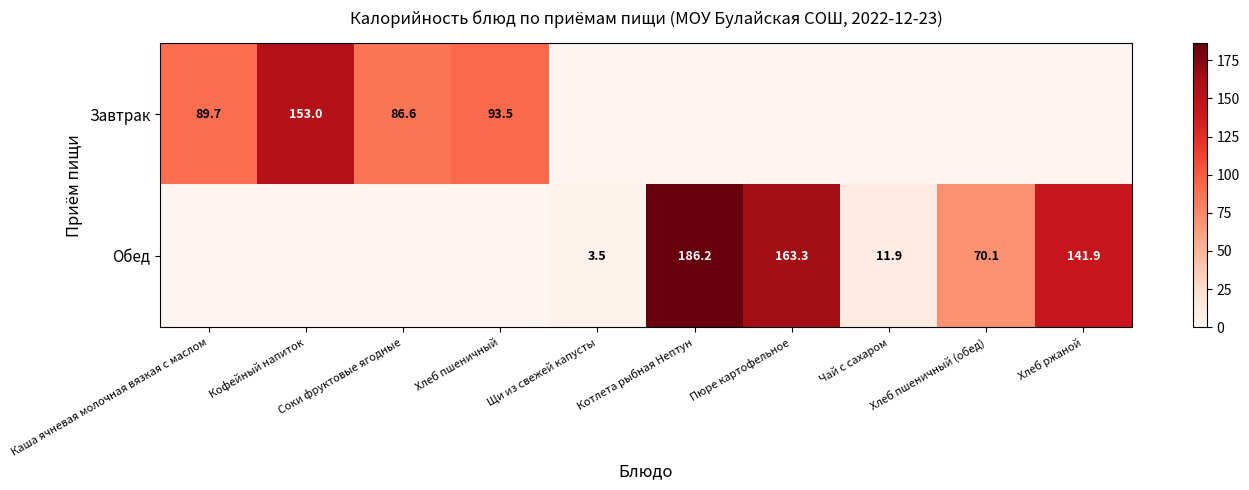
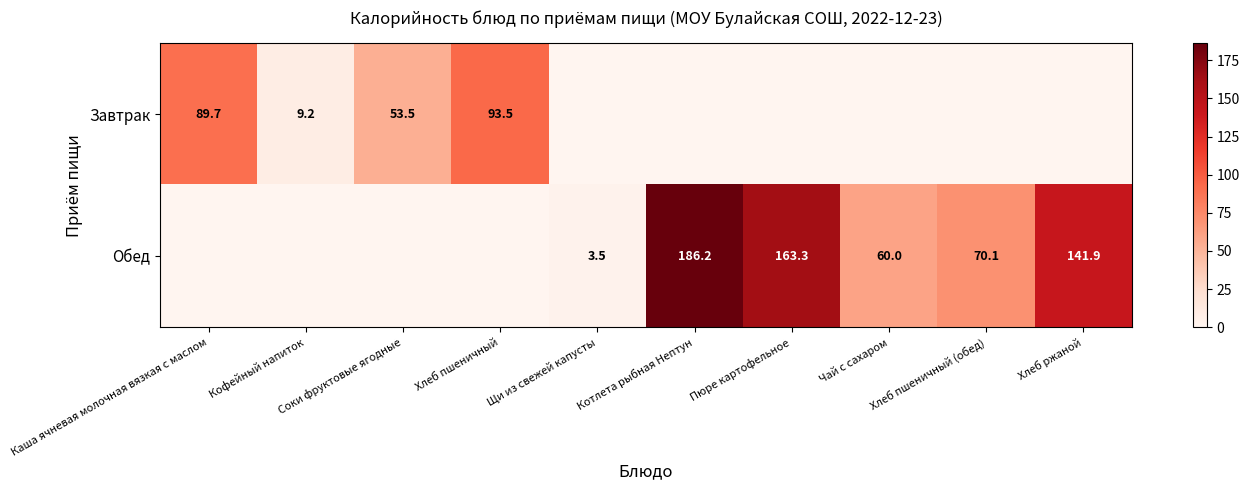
  {
    "Завтрак": {
      "Каша ячневая молочная вязкая с маслом": 89.7,
-     "Кофейный напиток": 153.0,
-     "Соки фруктовые ягодные": 86.6,
+     "Кофейный напиток": 9.2,
+     "Соки фруктовые ягодные": 53.5,
      "Хлеб пшеничный": 93.5
    },
    "Обед": {
      "Щи из свежей капусты": 3.5,
      "Котлета рыбная Нептун": 186.2,
      "Пюре картофельное": 163.3,
-     "Чай с сахаром": 11.9,
+     "Чай с сахаром": 60.0,
      "Хлеб пшеничный (обед)": 70.1,
      "Хлеб ржаной": 141.9
    }
  }
